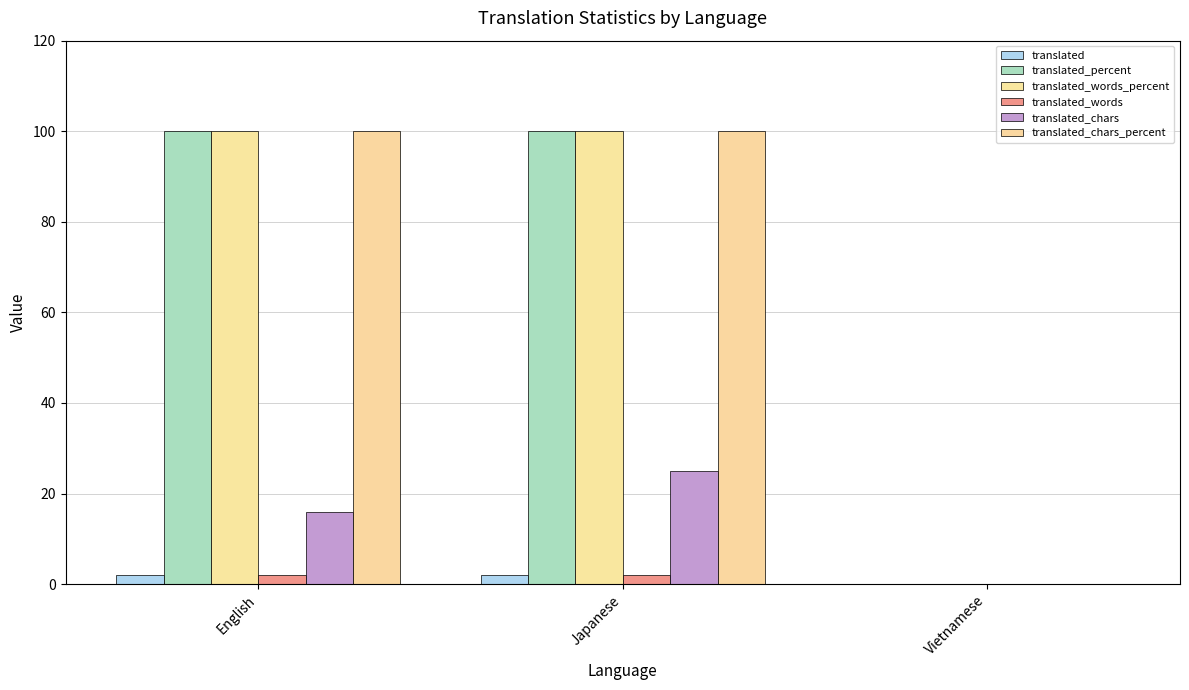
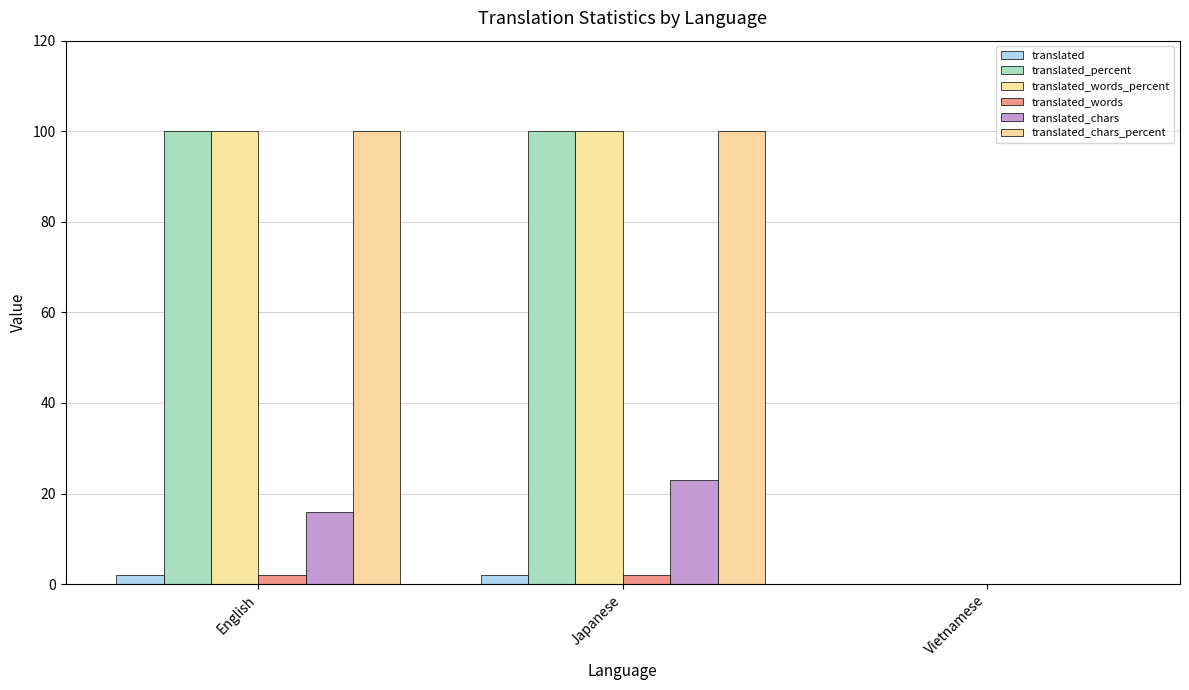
  {
    "translated_words": {
      "English": 2,
      "Japanese": 2,
      "Vietnamese": 0
    },
    "translated_chars": {
      "English": 16,
-     "Japanese": 25,
+     "Japanese": 23,
      "Vietnamese": 0
    }
  }
